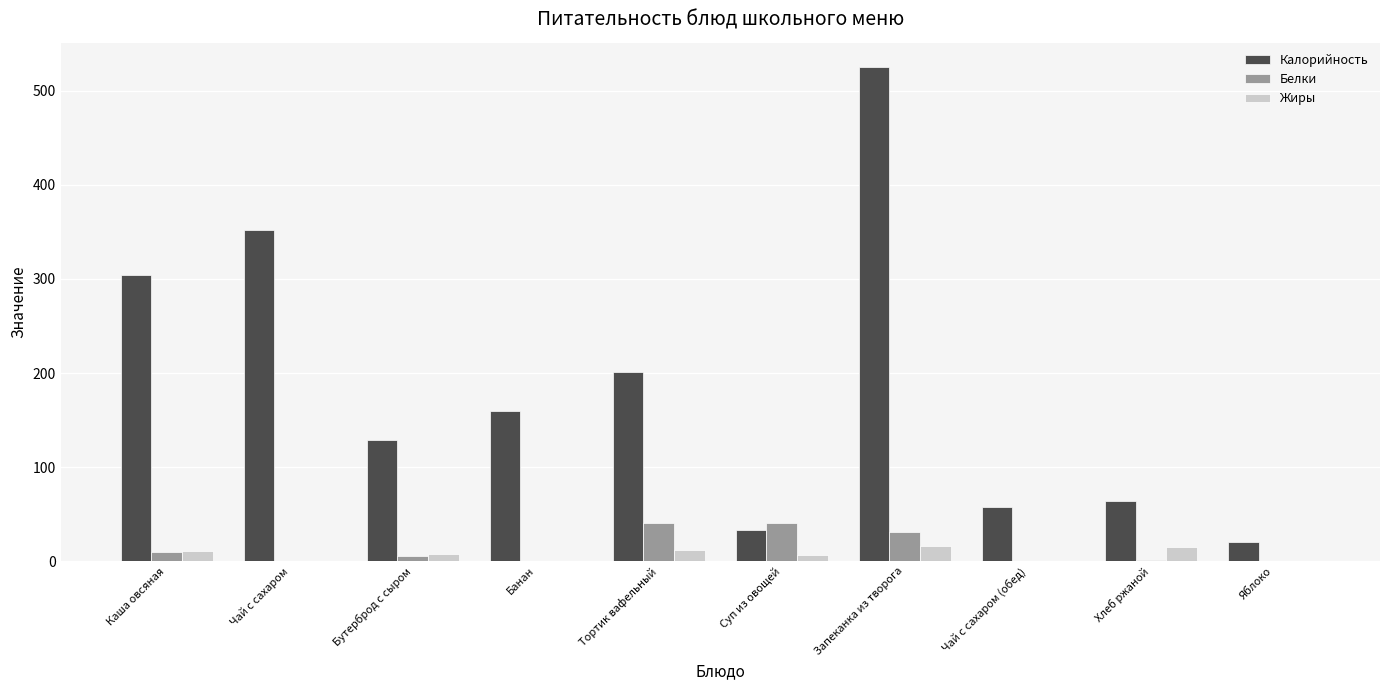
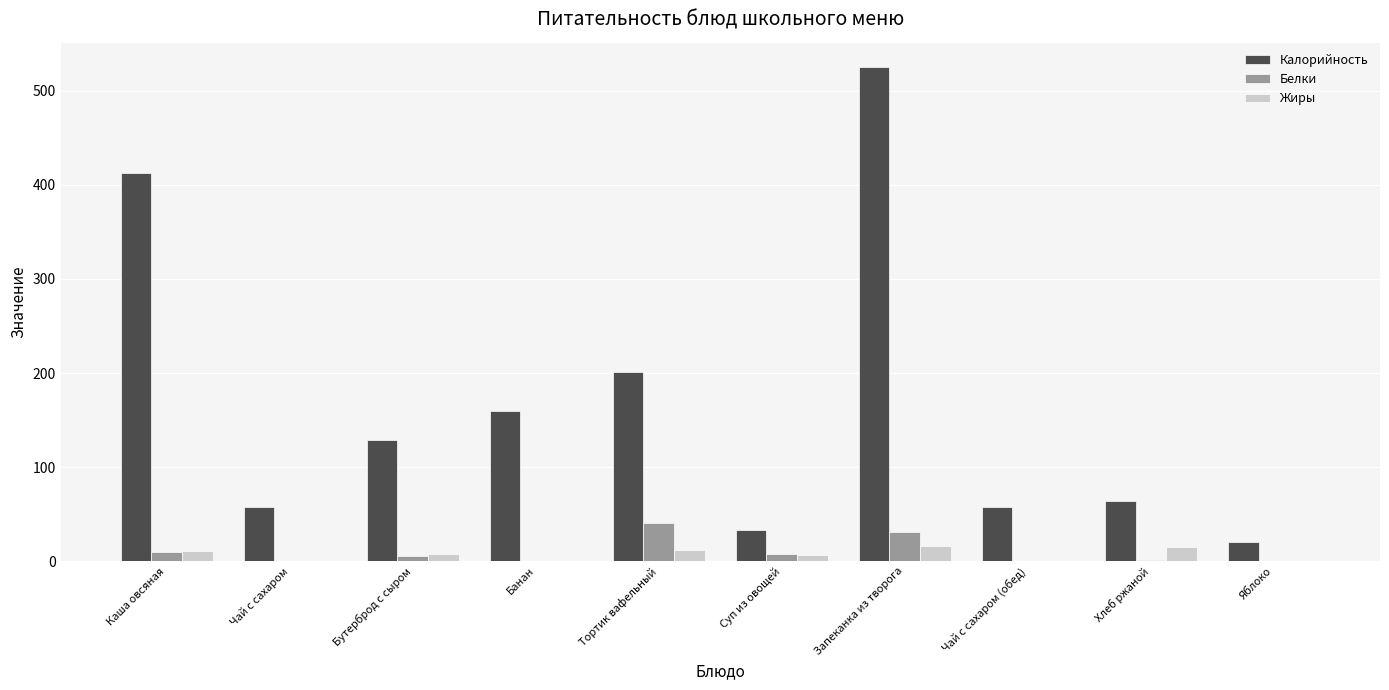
  {
    "Калорийность": {
-     "Каша овсяная": 300,
-     "Чай с сахаром": 350,
+     "Каша овсяная": 410,
+     "Чай с сахаром": 60,
      "Бутерброд с сыром": 130,
      "Банан": 160,
      "Тортик вафельный": 200,
      "Суп из овощей": 30,
      "Запеканка из творога": 530,
      "Чай с сахаром (обед)": 60,
      "Хлеб ржаной": 60,
      "Яблоко": 20
    },
    "Белки": {
      "Каша овсяная": 10,
      "Чай с сахаром": 0,
      "Бутерброд с сыром": 10,
      "Банан": 0,
      "Тортик вафельный": 40,
-     "Суп из овощей": 40,
+     "Суп из овощей": 10,
      "Запеканка из творога": 30,
      "Чай с сахаром (обед)": 0,
      "Яблоко": 0
    },
    "Жиры": {
      "Каша овсяная": 10,
      "Чай с сахаром": 0,
      "Бутерброд с сыром": 10,
      "Банан": 0,
      "Тортик вафельный": 10,
      "Суп из овощей": 10,
      "Запеканка из творога": 20,
      "Чай с сахаром (обед)": 0,
      "Хлеб ржаной": 20,
      "Яблоко": 0
    }
  }
